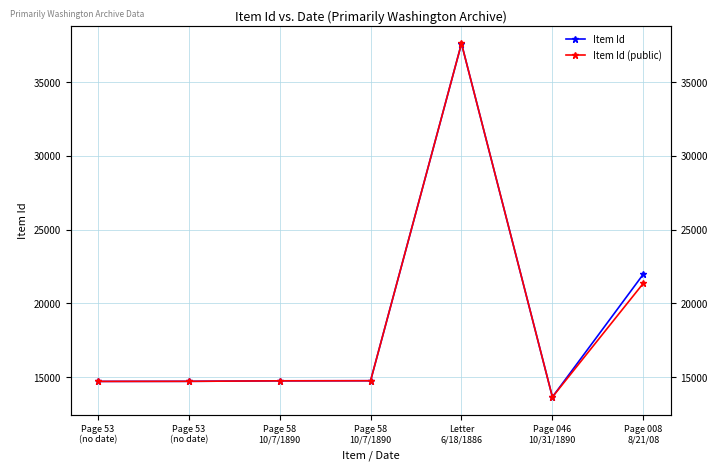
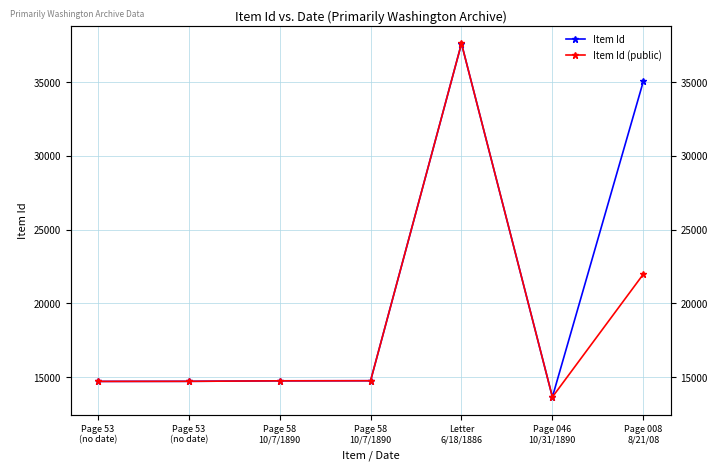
  {
    "Item Id": {
-     "Page 008 8/21/08": 22000
+     "Page 008 8/21/08": 35000
    },
    "Item Id (public)": {
-     "Page 008 8/21/08": 21400
+     "Page 008 8/21/08": 22000
    }
  }
